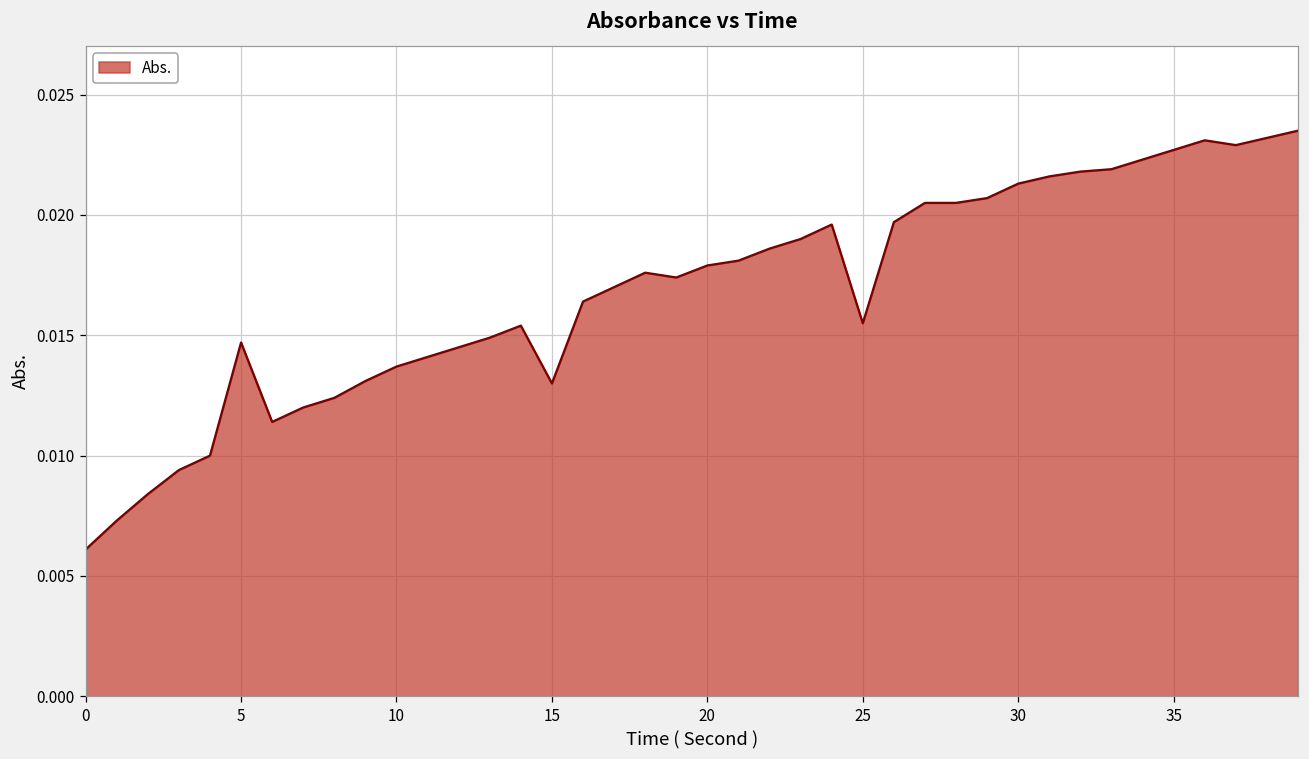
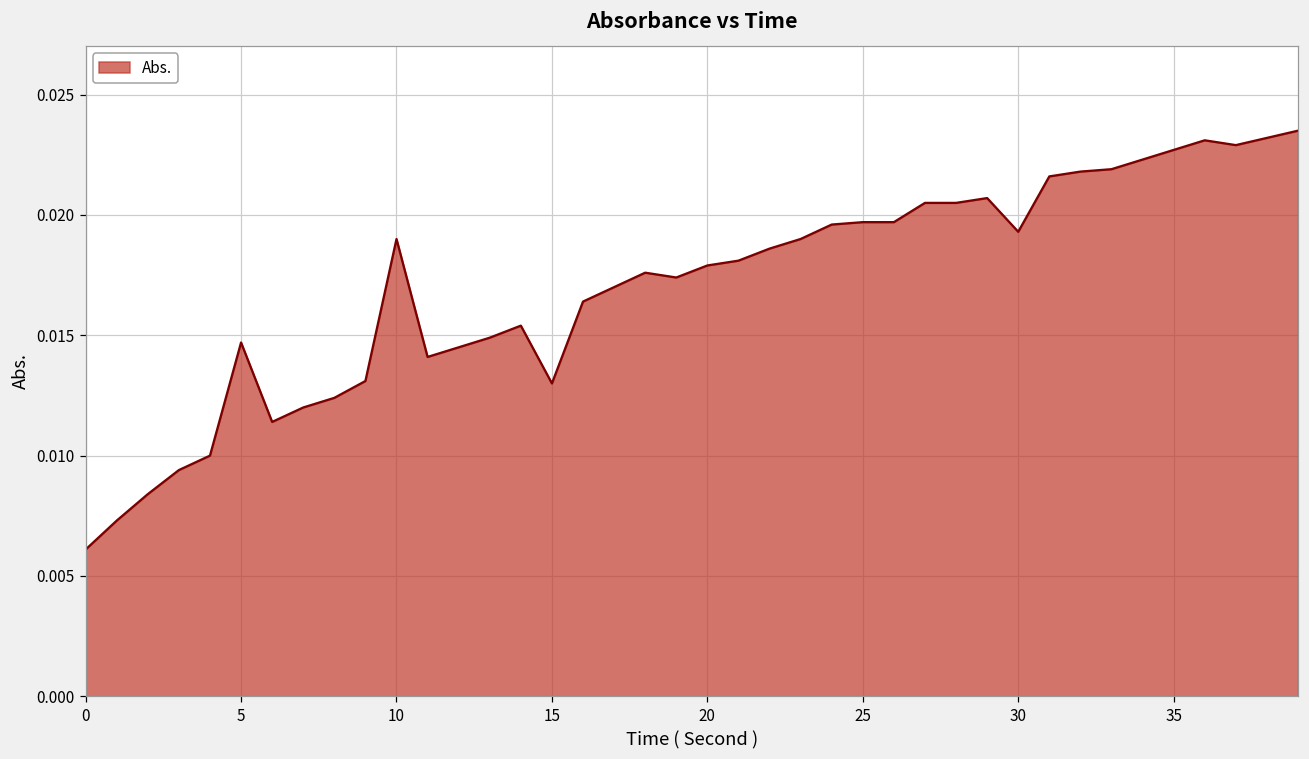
  {
    "0": 0.0061,
    "5": 0.0147,
-   "10": 0.0137,
+   "10": 0.0190,
    "15": 0.0130,
    "20": 0.0179,
-   "25": 0.0155,
-   "30": 0.0213,
+   "25": 0.0197,
+   "30": 0.0193,
    "35": 0.0227
  }
